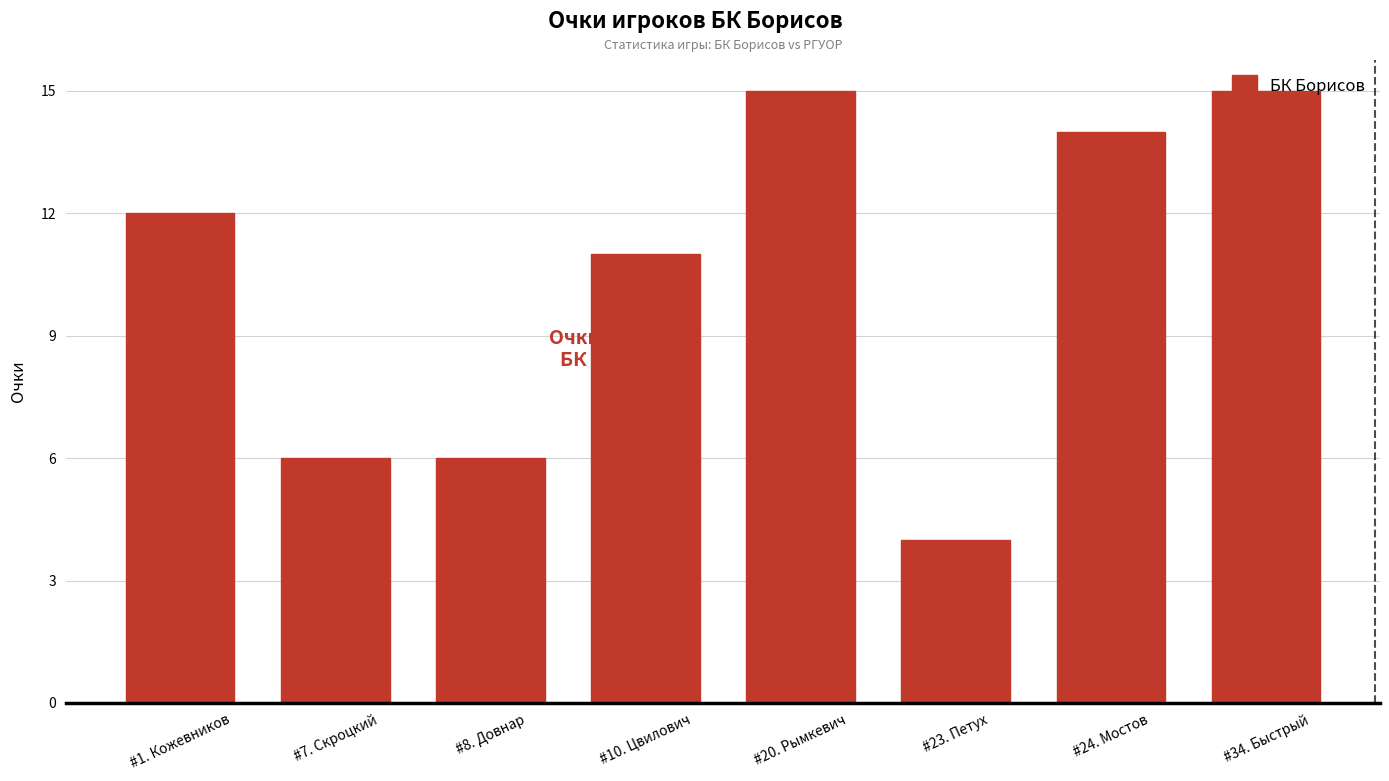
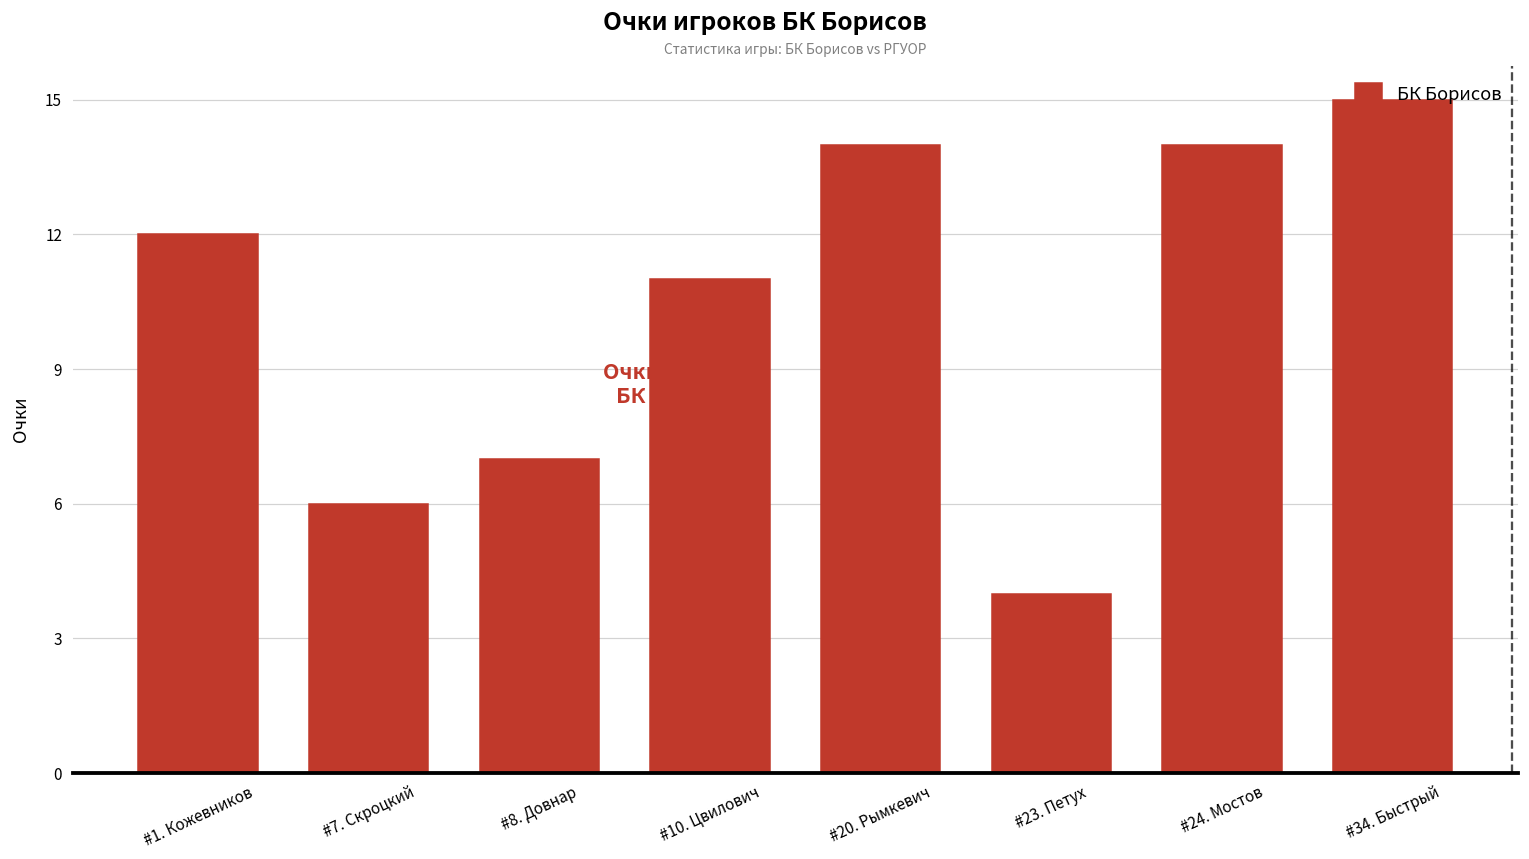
  {
    "#1. Кожевников": 12,
    "#7. Скроцкий": 6,
-   "#8. Довнар": 6,
+   "#8. Довнар": 7,
    "#10. Цвилович": 11,
-   "#20. Рымкевич": 15,
+   "#20. Рымкевич": 14,
    "#23. Петух": 4,
    "#24. Мостов": 14,
    "#34. Быстрый": 15
  }
